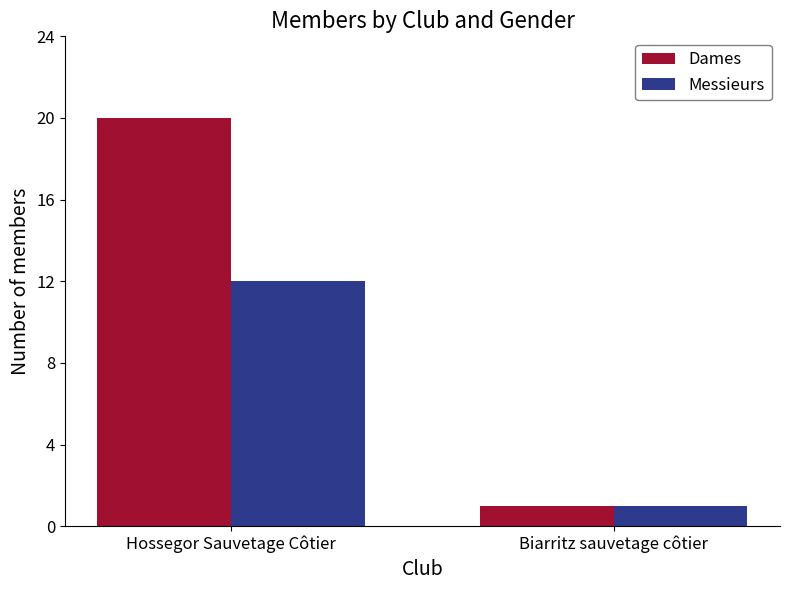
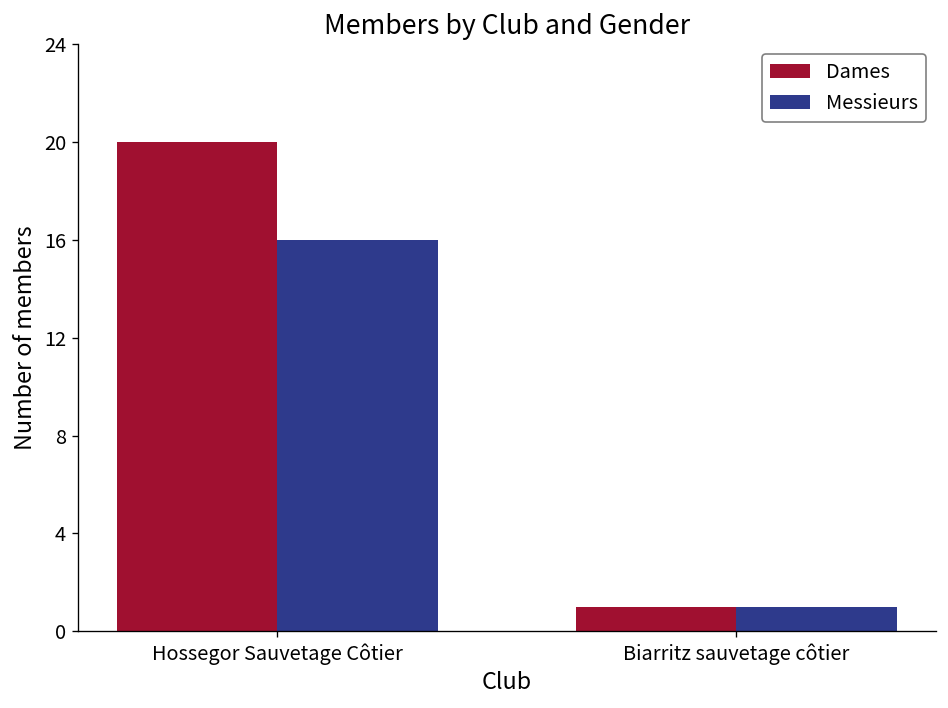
  {
    "Dames": {
      "Hossegor Sauvetage Côtier": 20,
      "Biarritz sauvetage côtier": 1
    },
    "Messieurs": {
-     "Hossegor Sauvetage Côtier": 12,
+     "Hossegor Sauvetage Côtier": 16,
      "Biarritz sauvetage côtier": 1
    }
  }
